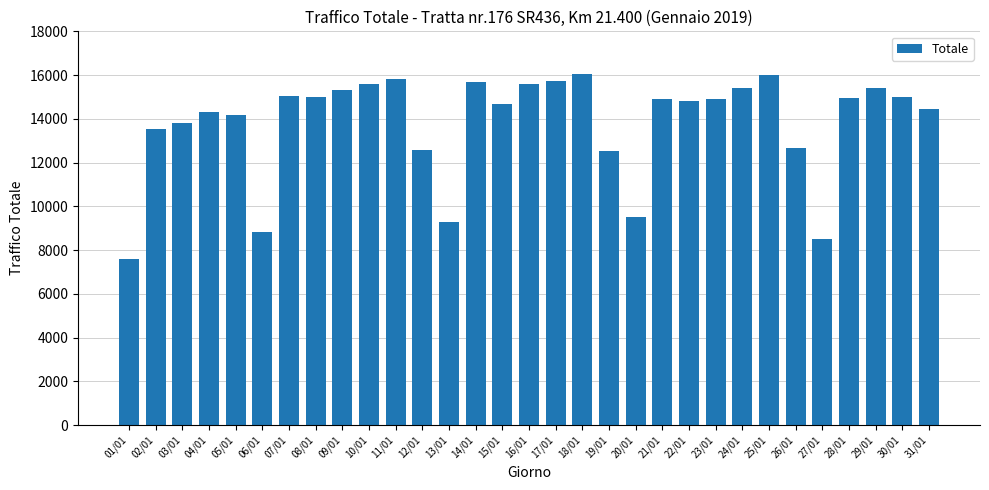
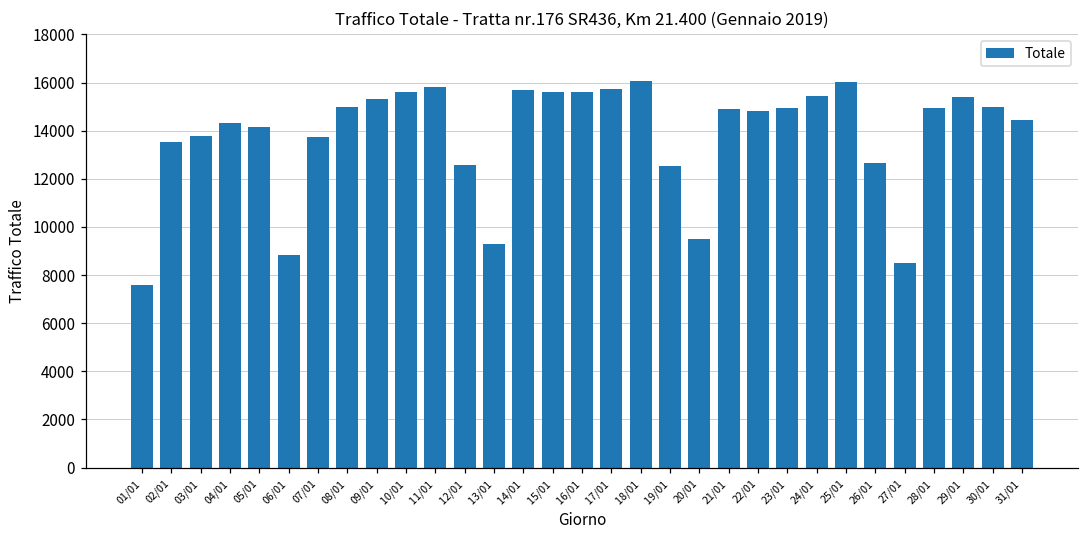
  {
    "01/01": 7600,
    "02/01": 13500,
    "03/01": 13800,
    "04/01": 14300,
    "05/01": 14200,
    "06/01": 8800,
-   "07/01": 15100,
+   "07/01": 13700,
    "08/01": 15000,
    "09/01": 15300,
    "10/01": 15600,
    "11/01": 15800,
    "12/01": 12600,
    "13/01": 9300,
    "14/01": 15700,
-   "15/01": 14700,
+   "15/01": 15600,
    "16/01": 15600,
    "17/01": 15700,
    "18/01": 16100,
    "19/01": 12500,
    "20/01": 9500,
    "21/01": 14900,
    "22/01": 14800,
    "23/01": 14900,
    "24/01": 15400,
    "25/01": 16000,
    "26/01": 12700,
    "27/01": 8500,
    "28/01": 14900,
    "29/01": 15400,
    "30/01": 15000,
    "31/01": 14400
  }
